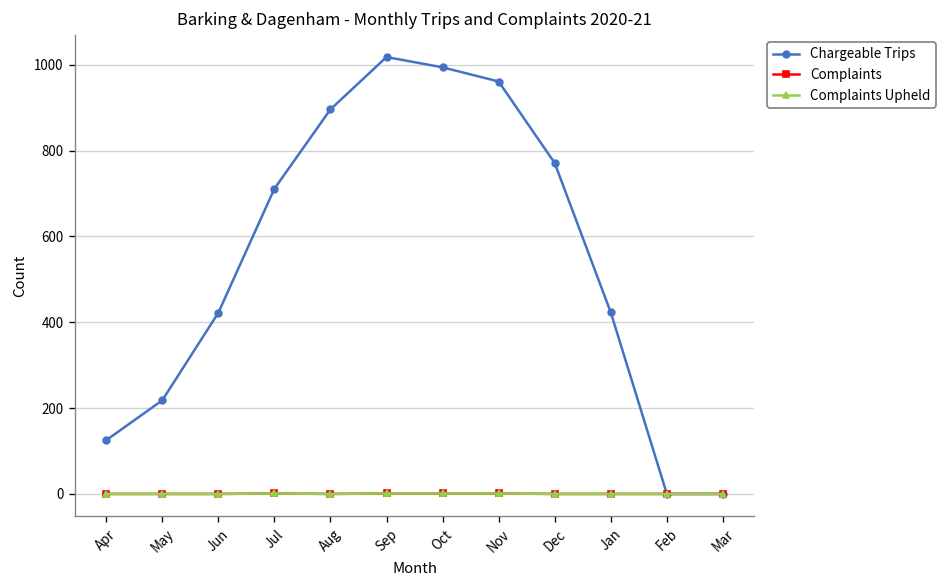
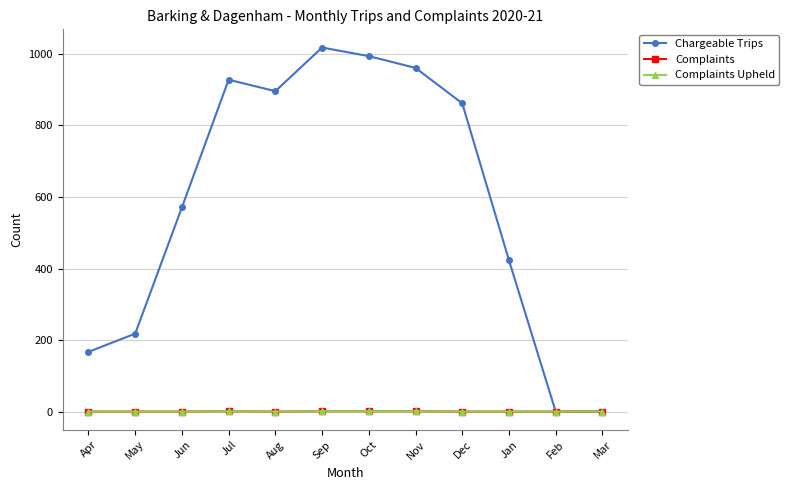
  {
    "Chargeable Trips": {
-     "Apr": 130,
+     "Apr": 170,
      "May": 220,
-     "Jun": 420,
-     "Jul": 710,
+     "Jun": 570,
+     "Jul": 930,
      "Aug": 900,
      "Sep": 1020,
      "Oct": 990,
      "Nov": 960,
-     "Dec": 770,
+     "Dec": 860,
      "Jan": 420
    },
    "Complaints Upheld": {
      "Apr": 0,
      "May": 0,
      "Jun": 0,
      "Jul": 0,
      "Aug": 0,
      "Sep": 0,
      "Oct": 0,
      "Nov": 0,
      "Dec": 0,
      "Jan": 0
    }
  }
